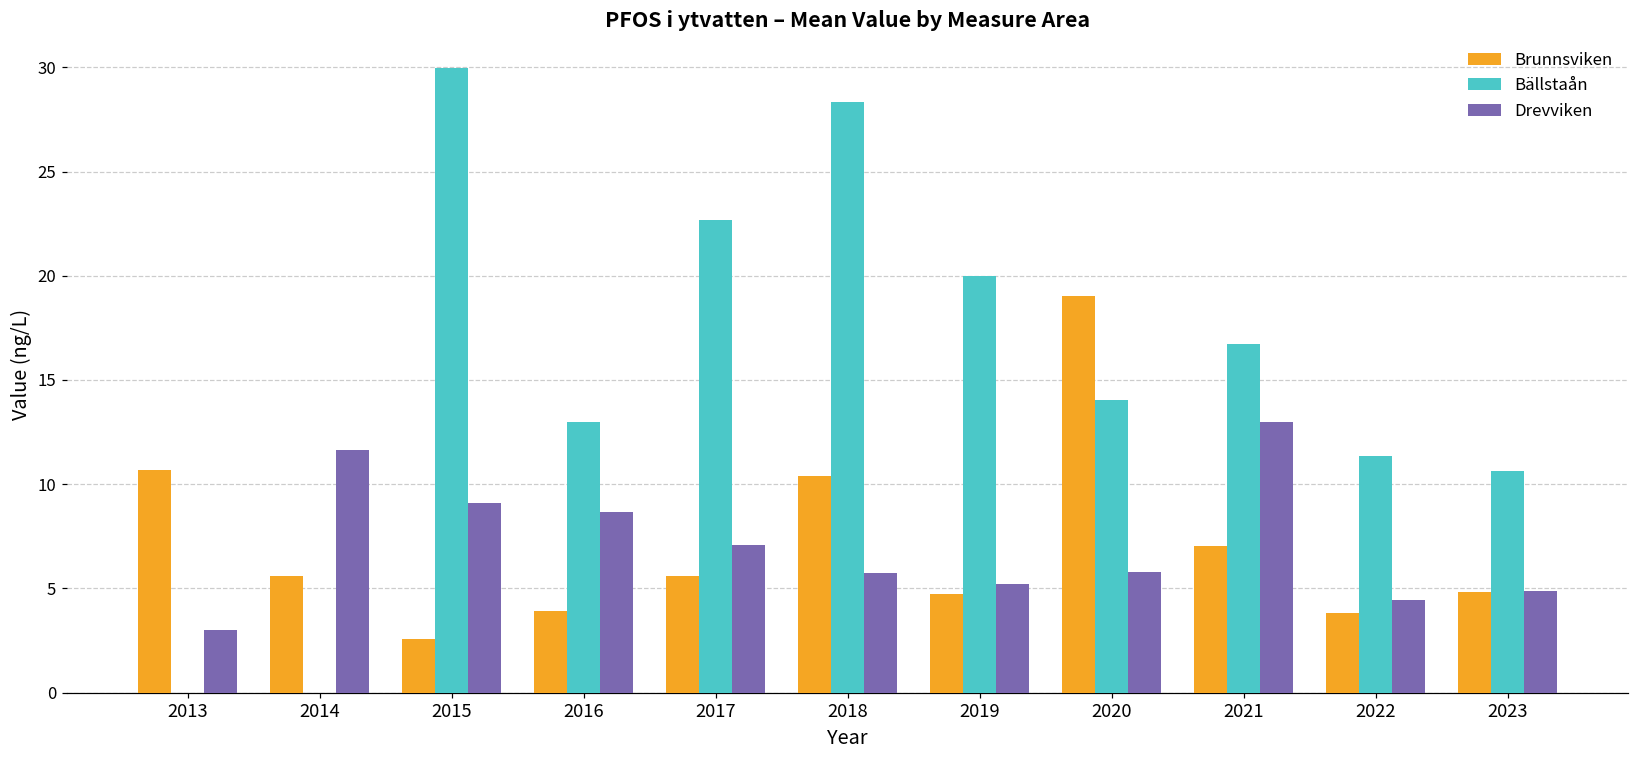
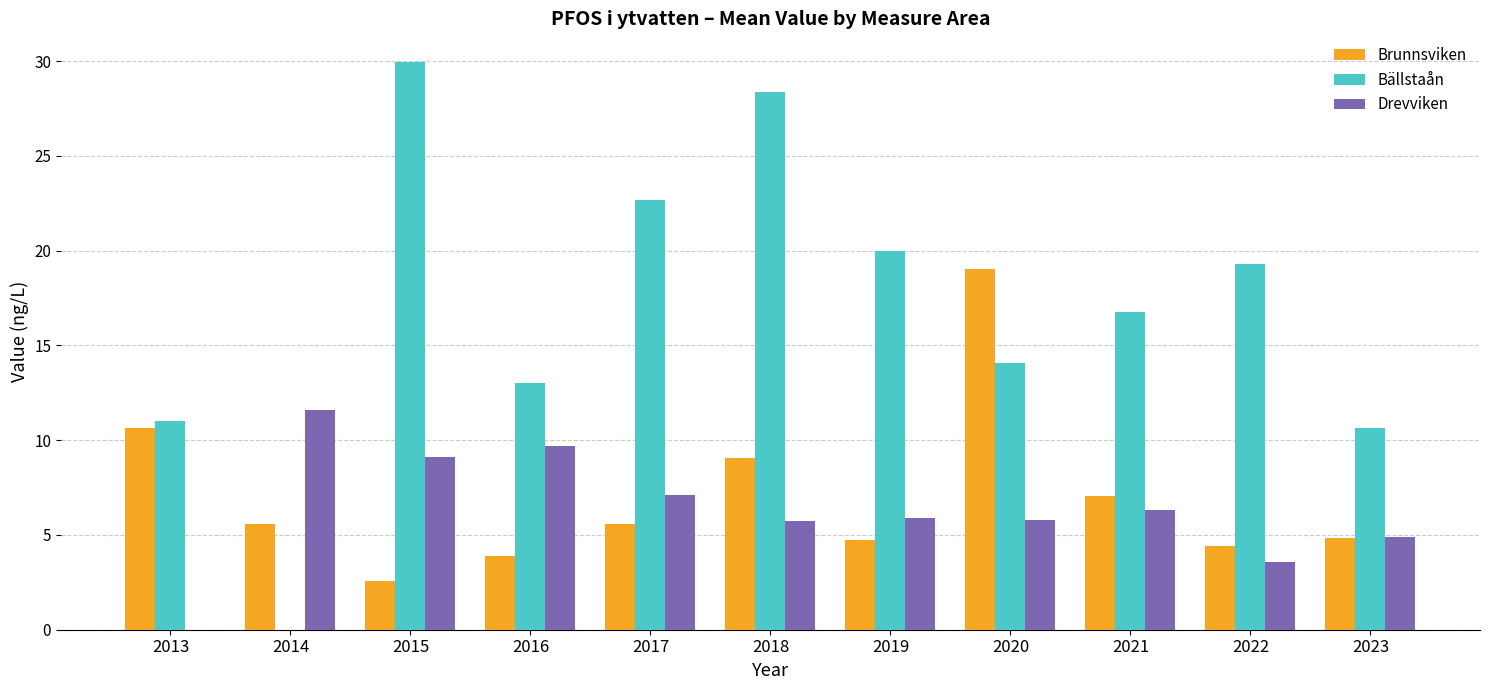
  {
    "Brunnsviken": {
      "2013": 10.7,
      "2014": 5.6,
      "2015": 2.6,
      "2016": 3.9,
      "2017": 5.6,
-     "2018": 10.4,
+     "2018": 9.1,
      "2019": 4.7,
      "2020": 19.0,
      "2021": 7.0,
-     "2022": 3.8,
+     "2022": 4.4,
      "2023": 4.8
    },
    "Bällstaån": {
-     "2013": 0,
+     "2013": 11,
      "2014": 0.0,
      "2015": 30.0,
      "2016": 13.0,
      "2017": 22.7,
      "2018": 28.4,
      "2019": 20.0,
      "2020": 14.1,
      "2021": 16.7,
-     "2022": 11.4,
+     "2022": 19.3,
      "2023": 10.7
    },
    "Drevviken": {
-     "2013": 3,
+     "2013": 0,
      "2014": 11.6,
      "2015": 9.1,
-     "2016": 8.7,
+     "2016": 9.7,
      "2017": 7.1,
      "2018": 5.8,
-     "2019": 5.2,
+     "2019": 5.9,
      "2020": 5.8,
-     "2021": 13.0,
-     "2022": 4.5,
+     "2021": 6.3,
+     "2022": 3.6,
      "2023": 4.9
    }
  }
